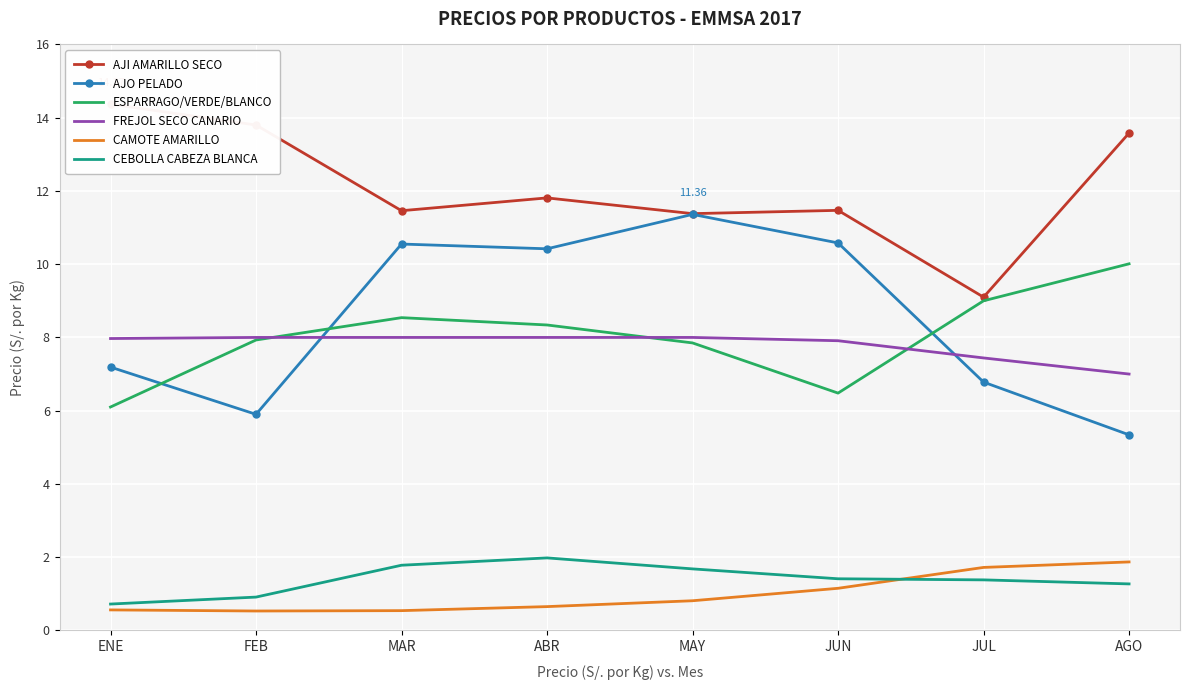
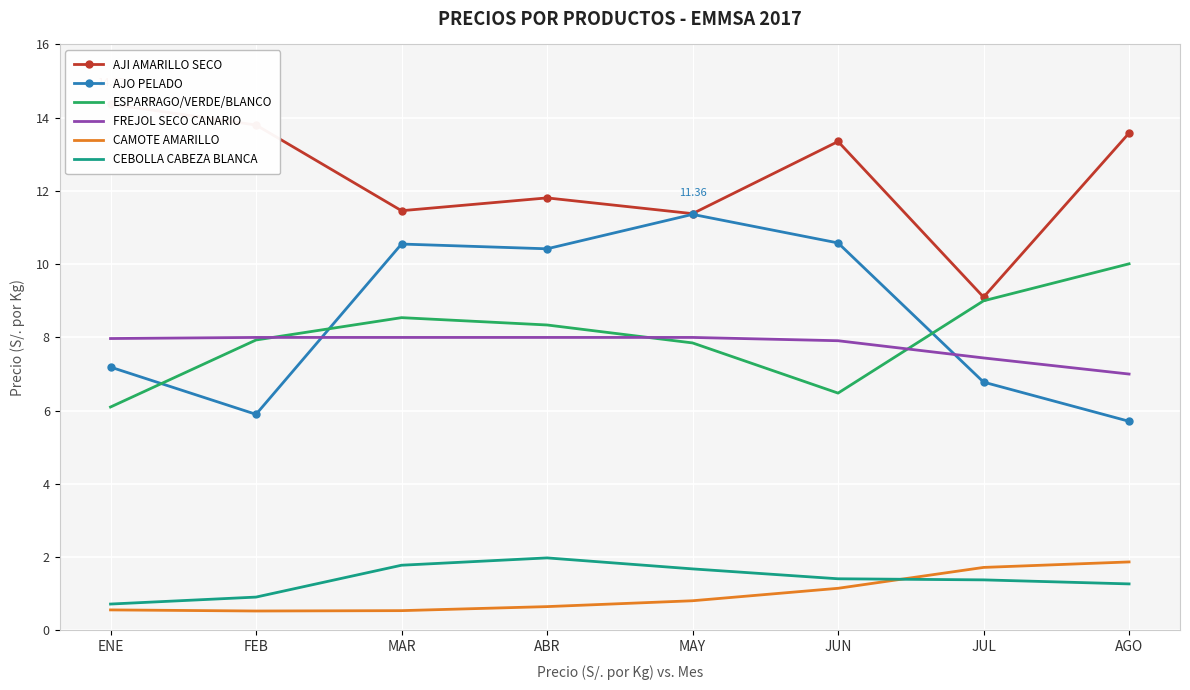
  {
    "AJI AMARILLO SECO": {
      "MAR": 11.5,
      "ABR": 11.8,
-     "JUN": 11.5,
+     "JUN": 13.4,
      "JUL": 9.1,
      "AGO": 13.6
    },
    "AJO PELADO": {
      "ENE": 7.2,
      "FEB": 5.9,
      "MAR": 10.6,
      "ABR": 10.4,
      "JUN": 10.6,
      "JUL": 6.8,
-     "AGO": 5.3
+     "AGO": 5.7
    },
    "FREJOL SECO CANARIO": {
      "ENE": 8.0,
      "FEB": 8.0,
      "MAR": 8.0,
      "ABR": 8.0,
      "MAY": 8.0,
      "JUN": 7.9,
      "JUL": 7.4,
      "AGO": 7.0
    },
    "CAMOTE AMARILLO": {
      "ENE": 0.6,
      "FEB": 0.5,
      "MAR": 0.5,
      "ABR": 0.7,
      "MAY": 0.8,
      "JUN": 1.2,
      "JUL": 1.7,
      "AGO": 1.9
    }
  }
